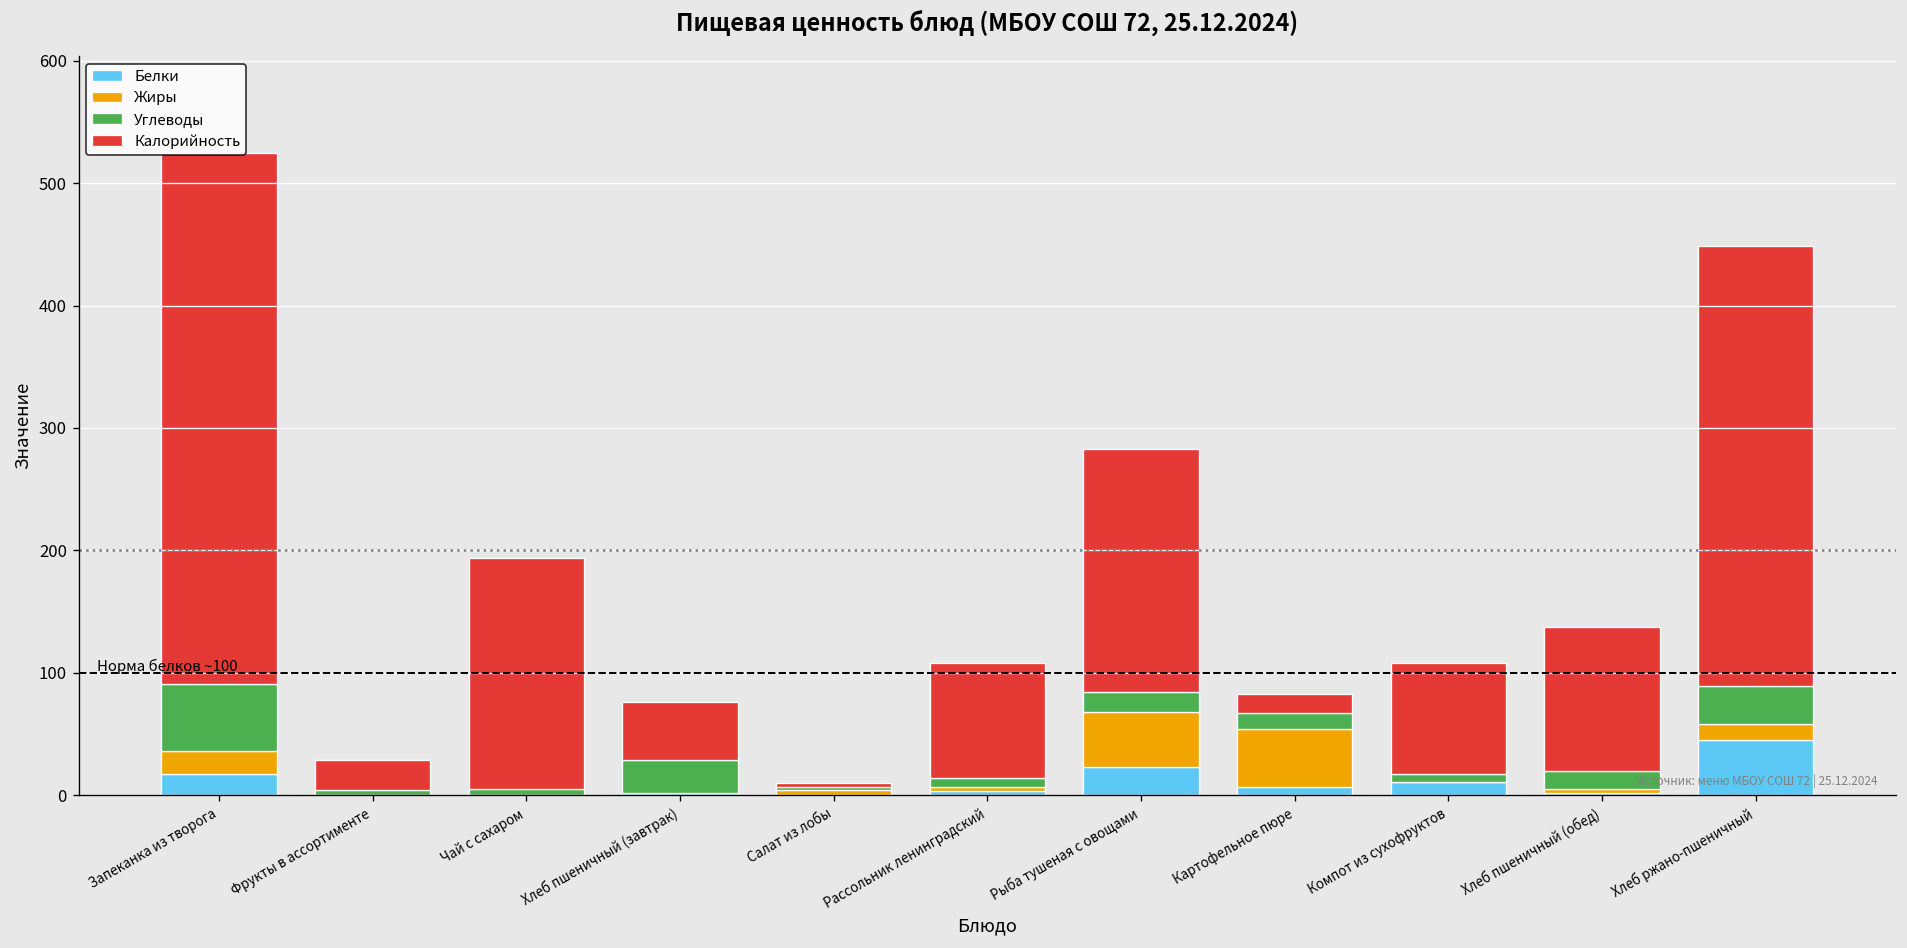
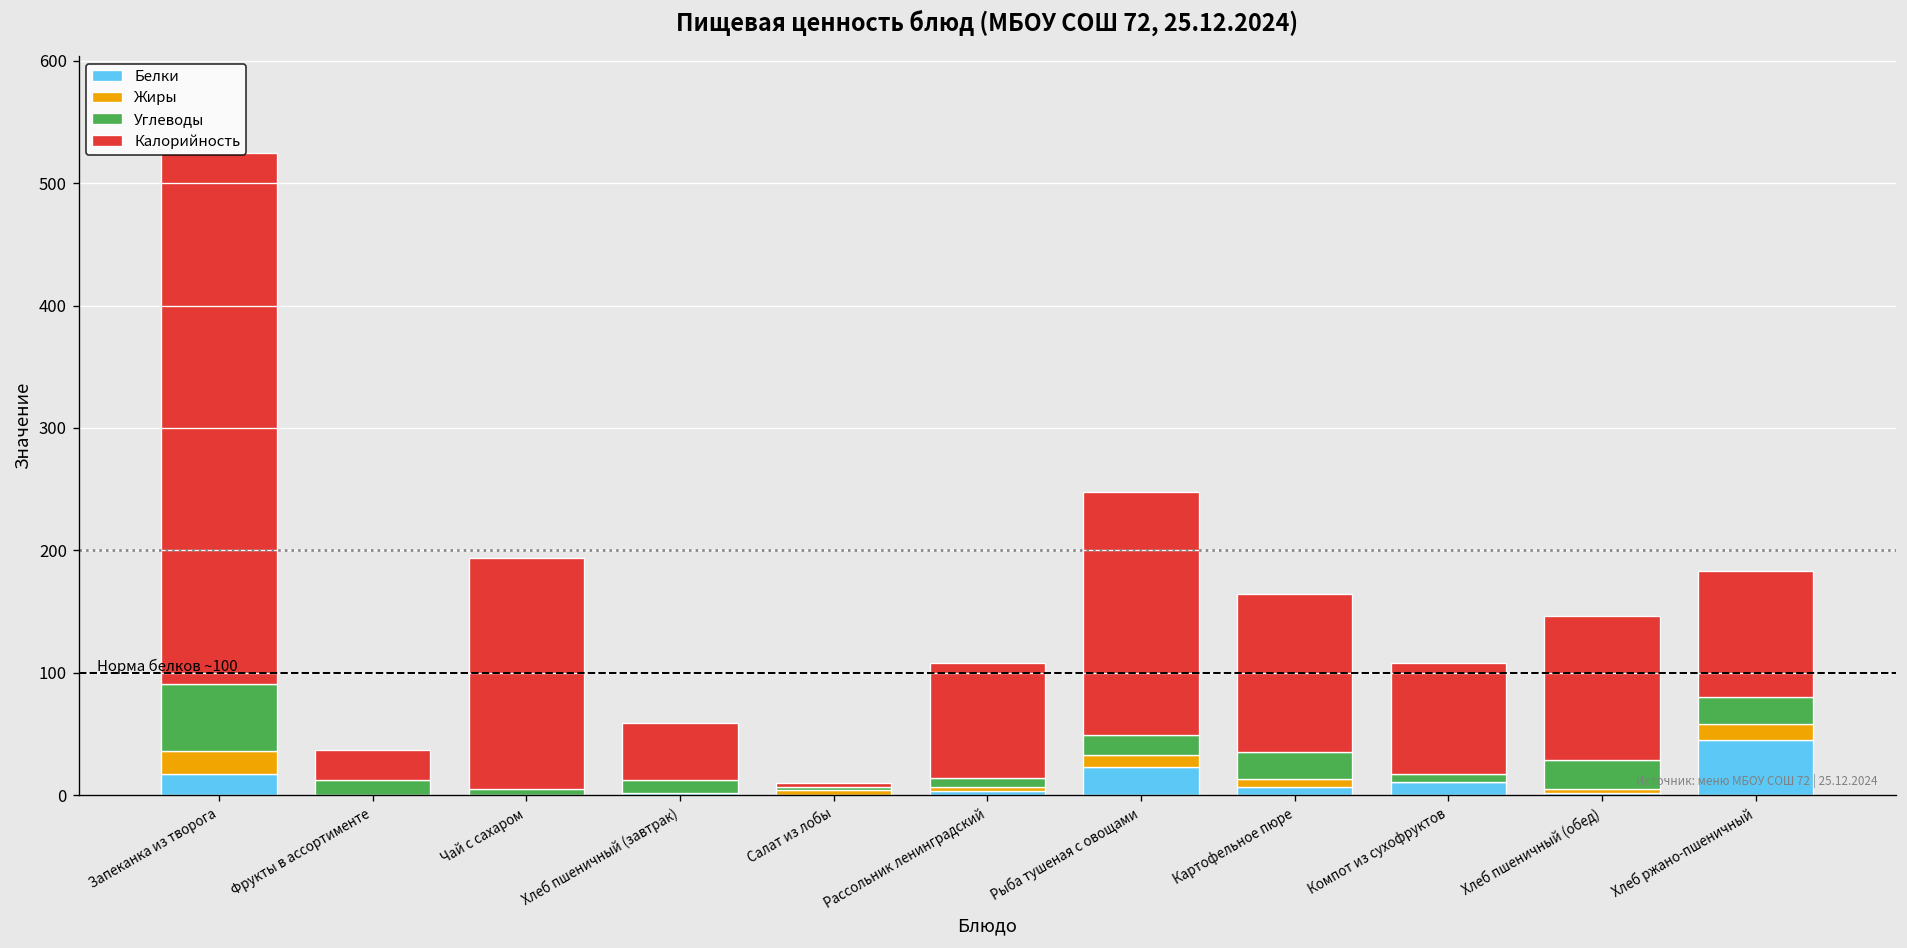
  {
    "Белки": {
      "Запеканка из творога": 17,
      "Фрукты в ассортименте": 0,
      "Чай с сахаром": 0,
      "Салат из лобы": 0,
      "Рассольник ленинградский": 3,
      "Рыба тушеная с овощами": 23,
      "Картофельное пюре": 7,
      "Компот из сухофруктов": 11
    },
    "Жиры": {
      "Запеканка из творога": 19,
      "Фрукты в ассортименте": 0,
      "Чай с сахаром": 0,
      "Хлеб пшеничный (завтрак)": 0,
      "Салат из лобы": 4,
      "Рассольник ленинградский": 4,
-     "Рыба тушеная с овощами": 45,
-     "Картофельное пюре": 47,
+     "Рыба тушеная с овощами": 10,
+     "Картофельное пюре": 6,
      "Компот из сухофруктов": 0,
      "Хлеб пшеничный (обед)": 3,
      "Хлеб ржано-пшеничный": 13
    },
    "Углеводы": {
      "Запеканка из творога": 55,
-     "Фрукты в ассортименте": 4,
+     "Фрукты в ассортименте": 12,
      "Чай с сахаром": 5,
-     "Хлеб пшеничный (завтрак)": 27,
+     "Хлеб пшеничный (завтрак)": 10,
      "Салат из лобы": 3,
      "Рассольник ленинградский": 7,
      "Рыба тушеная с овощами": 16,
-     "Картофельное пюре": 13,
+     "Картофельное пюре": 22,
      "Компот из сухофруктов": 6,
-     "Хлеб пшеничный (обед)": 15,
-     "Хлеб ржано-пшеничный": 31
+     "Хлеб пшеничный (обед)": 24,
+     "Хлеб ржано-пшеничный": 22
    },
    "Калорийность": {
      "Фрукты в ассортименте": 25,
      "Чай с сахаром": 189,
      "Хлеб пшеничный (завтрак)": 47,
      "Салат из лобы": 3,
      "Рассольник ленинградский": 94,
      "Рыба тушеная с овощами": 199,
-     "Картофельное пюре": 16,
+     "Картофельное пюре": 129,
      "Компот из сухофруктов": 91,
      "Хлеб пшеничный (обед)": 117,
-     "Хлеб ржано-пшеничный": 360
+     "Хлеб ржано-пшеничный": 103
    }
  }
